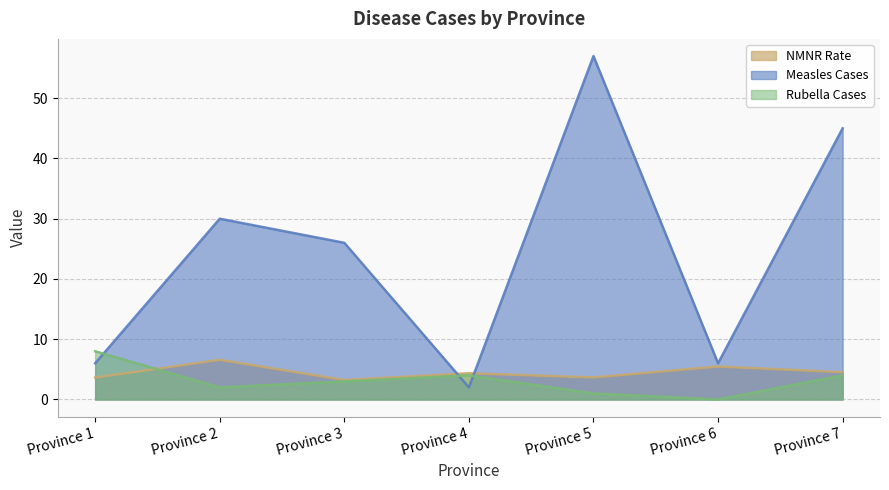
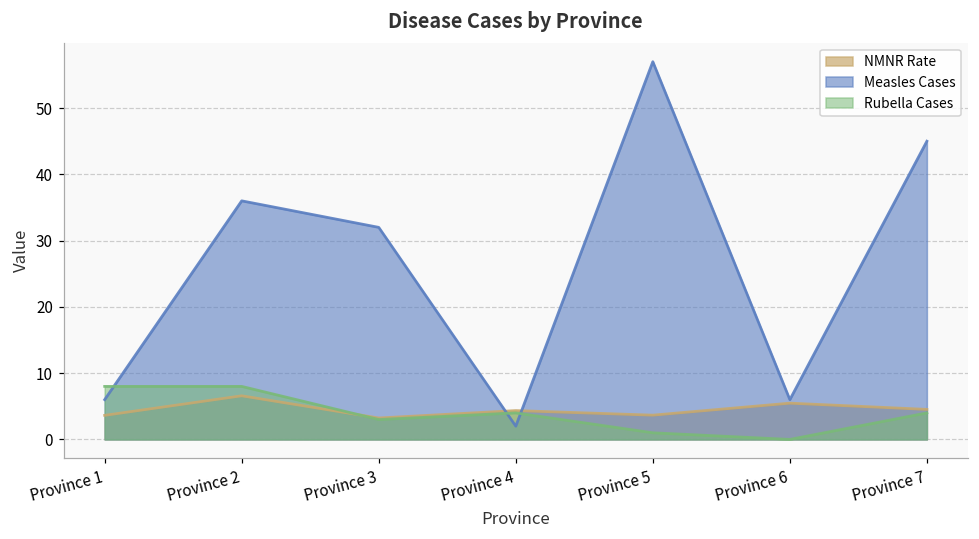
  {
    "NMNR Rate": {
      "Province 1": 4,
      "Province 2": 7,
      "Province 5": 4,
      "Province 6": 5,
      "Province 7": 5
    },
    "Measles Cases": {
      "Province 1": 6,
-     "Province 2": 30,
-     "Province 3": 26,
+     "Province 2": 36,
+     "Province 3": 32,
      "Province 4": 2,
      "Province 5": 57,
      "Province 6": 6,
      "Province 7": 45
    },
    "Rubella Cases": {
      "Province 1": 8,
-     "Province 2": 2,
+     "Province 2": 8,
      "Province 5": 1,
      "Province 6": 0,
      "Province 7": 4
    }
  }
